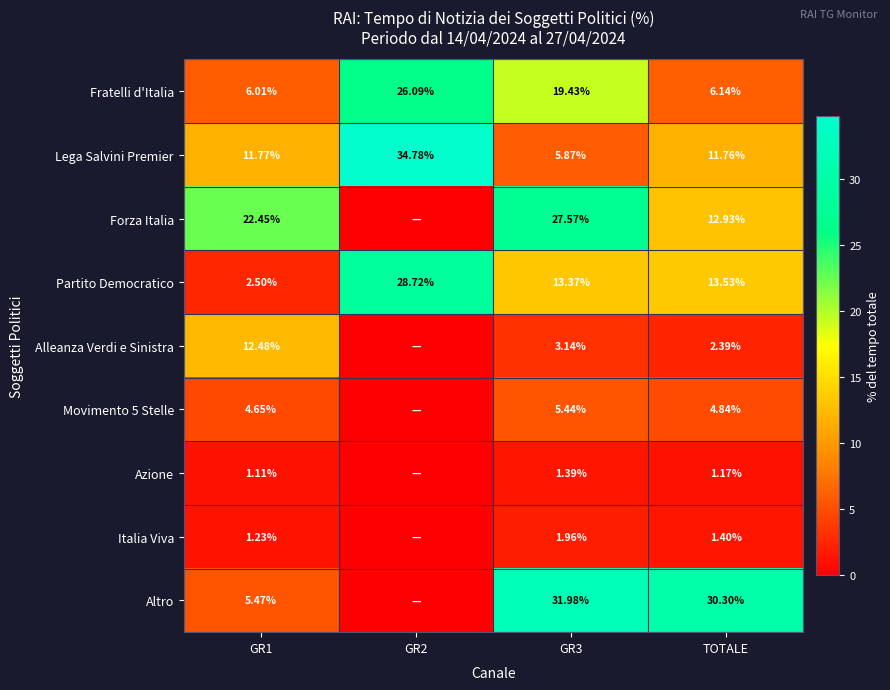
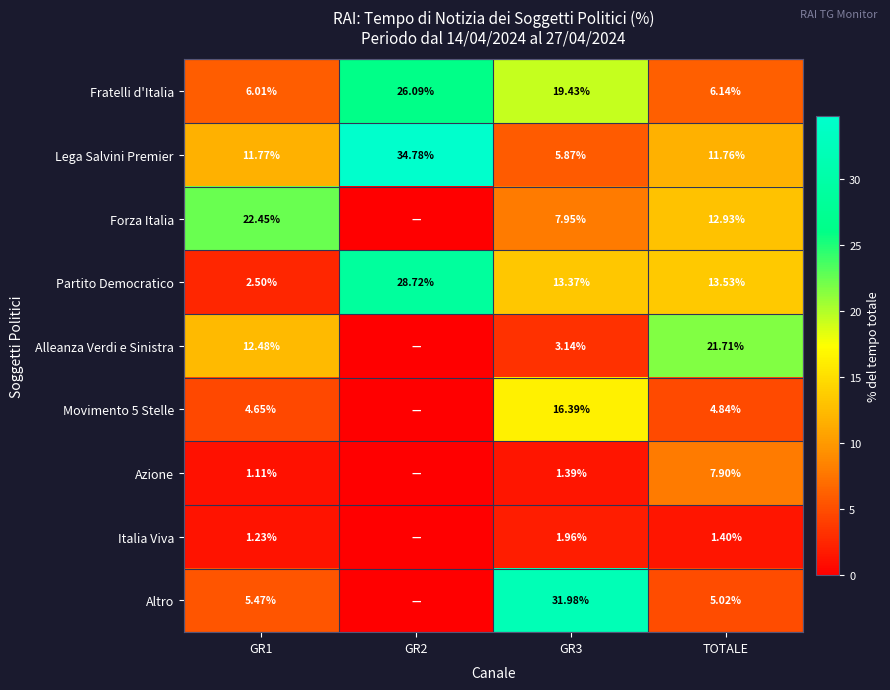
  {
    "Fratelli d'Italia": {
      "GR1": "6.01%",
      "GR2": "26.09%",
      "GR3": "19.43%",
      "TOTALE": "6.14%"
    },
    "Lega Salvini Premier": {
      "GR1": "11.77%",
      "GR2": "34.78%",
      "GR3": "5.87%",
      "TOTALE": "11.76%"
    },
    "Forza Italia": {
      "GR1": "22.45%",
-     "GR3": "27.57%",
+     "GR3": "7.95%",
      "TOTALE": "12.93%"
    },
    "Partito Democratico": {
      "GR1": "2.50%",
      "GR2": "28.72%",
      "GR3": "13.37%",
      "TOTALE": "13.53%"
    },
    "Alleanza Verdi e Sinistra": {
      "GR1": "12.48%",
      "GR3": "3.14%",
-     "TOTALE": "2.39%"
+     "TOTALE": "21.71%"
    },
    "Movimento 5 Stelle": {
      "GR1": "4.65%",
-     "GR3": "5.44%",
+     "GR3": "16.39%",
      "TOTALE": "4.84%"
    },
    "Azione": {
      "GR1": "1.11%",
      "GR3": "1.39%",
-     "TOTALE": "1.17%"
+     "TOTALE": "7.90%"
    },
    "Italia Viva": {
      "GR1": "1.23%",
      "GR3": "1.96%",
      "TOTALE": "1.40%"
    },
    "Altro": {
      "GR1": "5.47%",
      "GR3": "31.98%",
-     "TOTALE": "30.30%"
+     "TOTALE": "5.02%"
    }
  }
